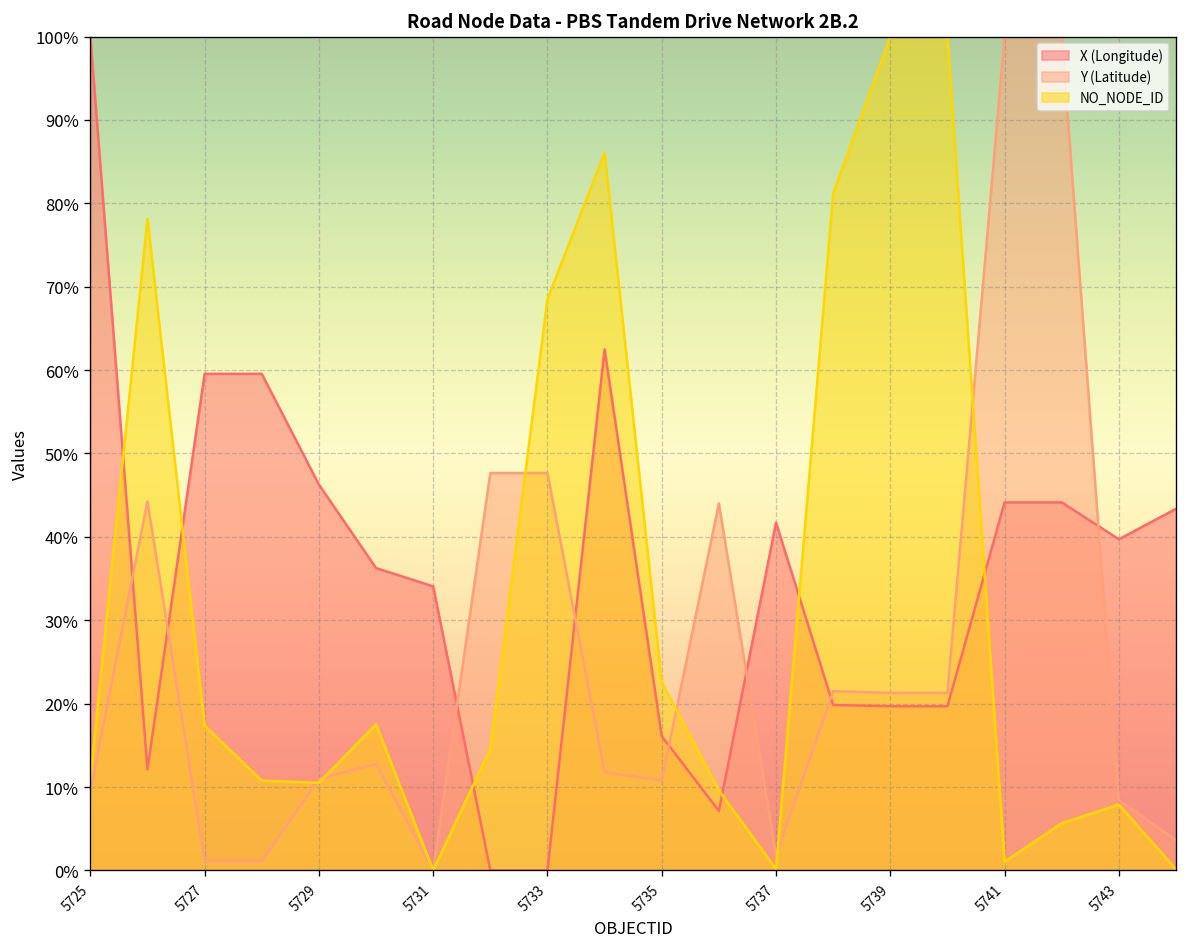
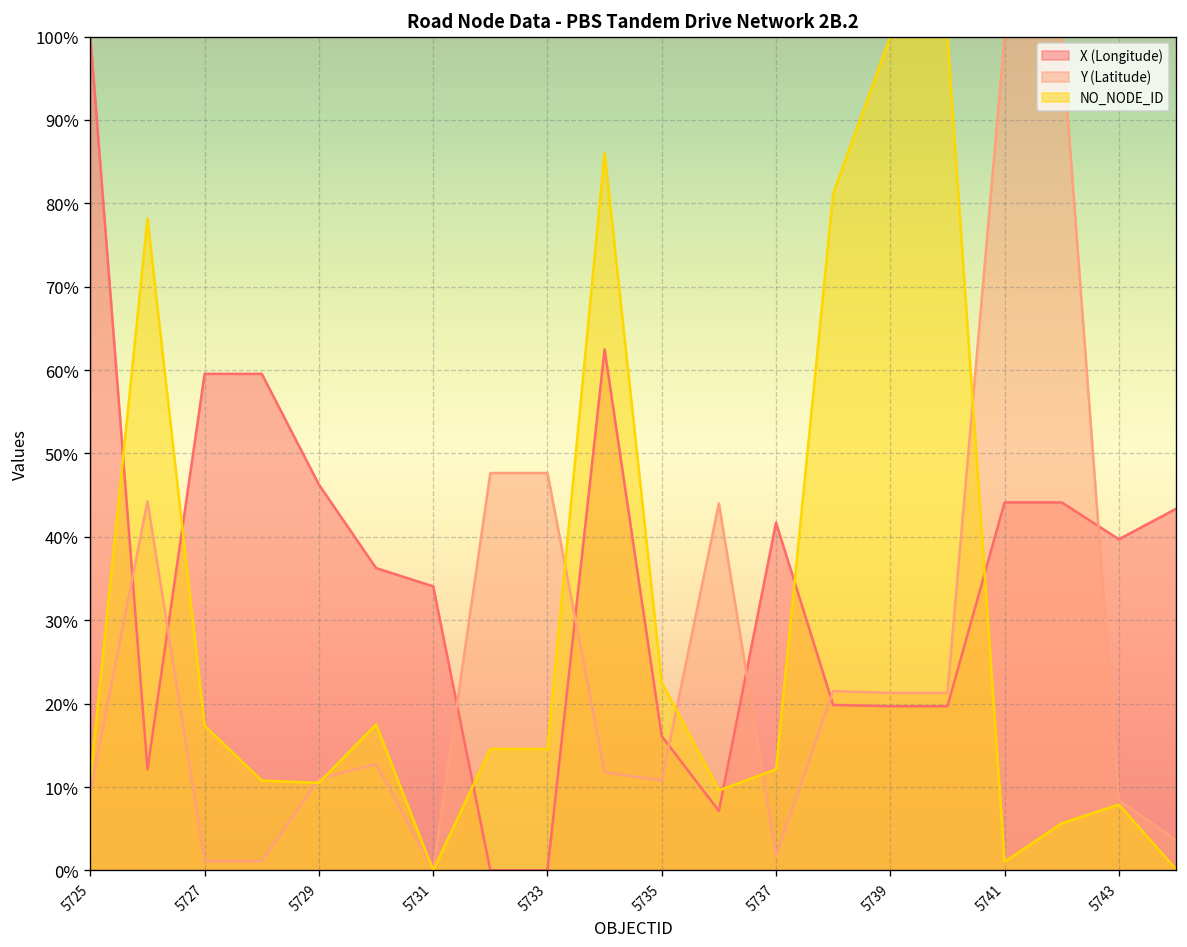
  {
    "NO_NODE_ID": {
      "5725": "11%",
      "5727": "17%",
      "5729": "10%",
-     "5733": "69%",
+     "5733": "15%",
      "5735": "23%",
-     "5737": "0%",
+     "5737": "12%",
      "5739": "100%",
      "5741": "1%",
      "5743": "8%"
    }
  }
